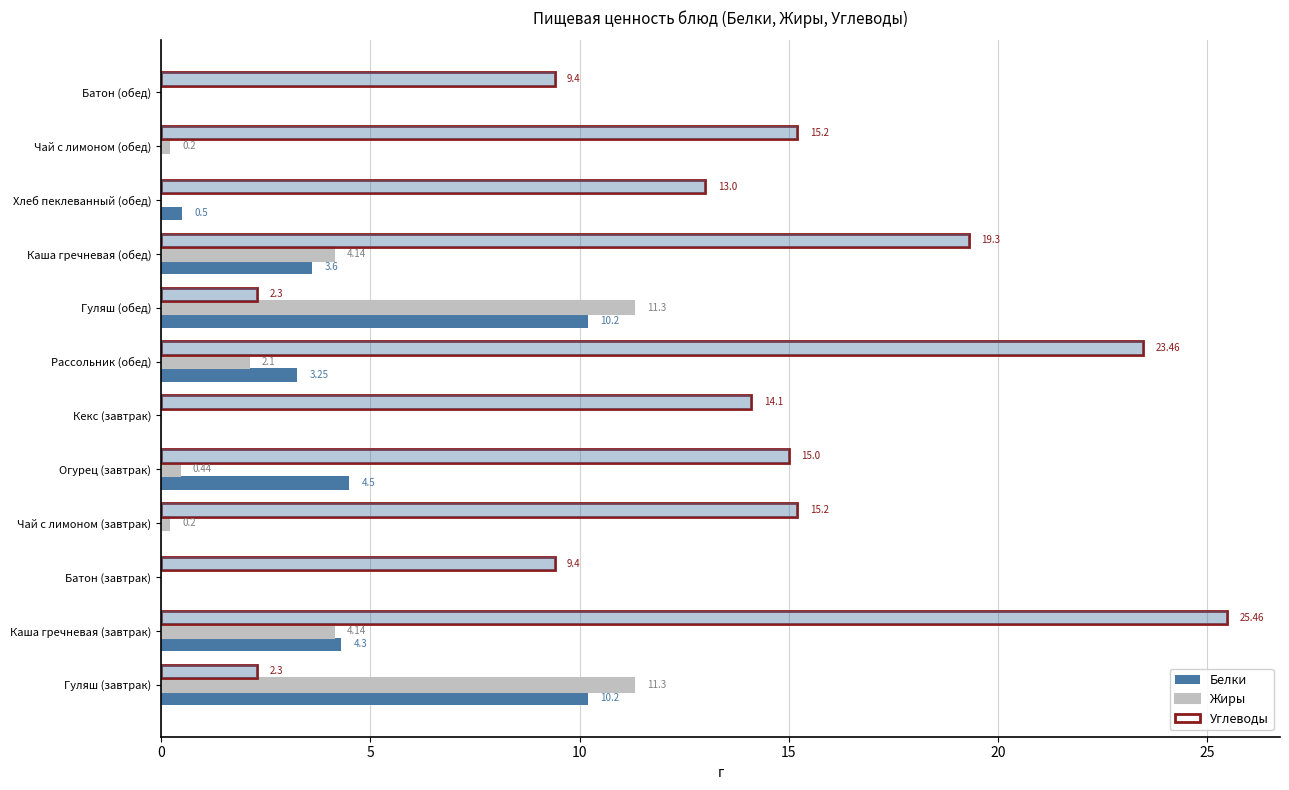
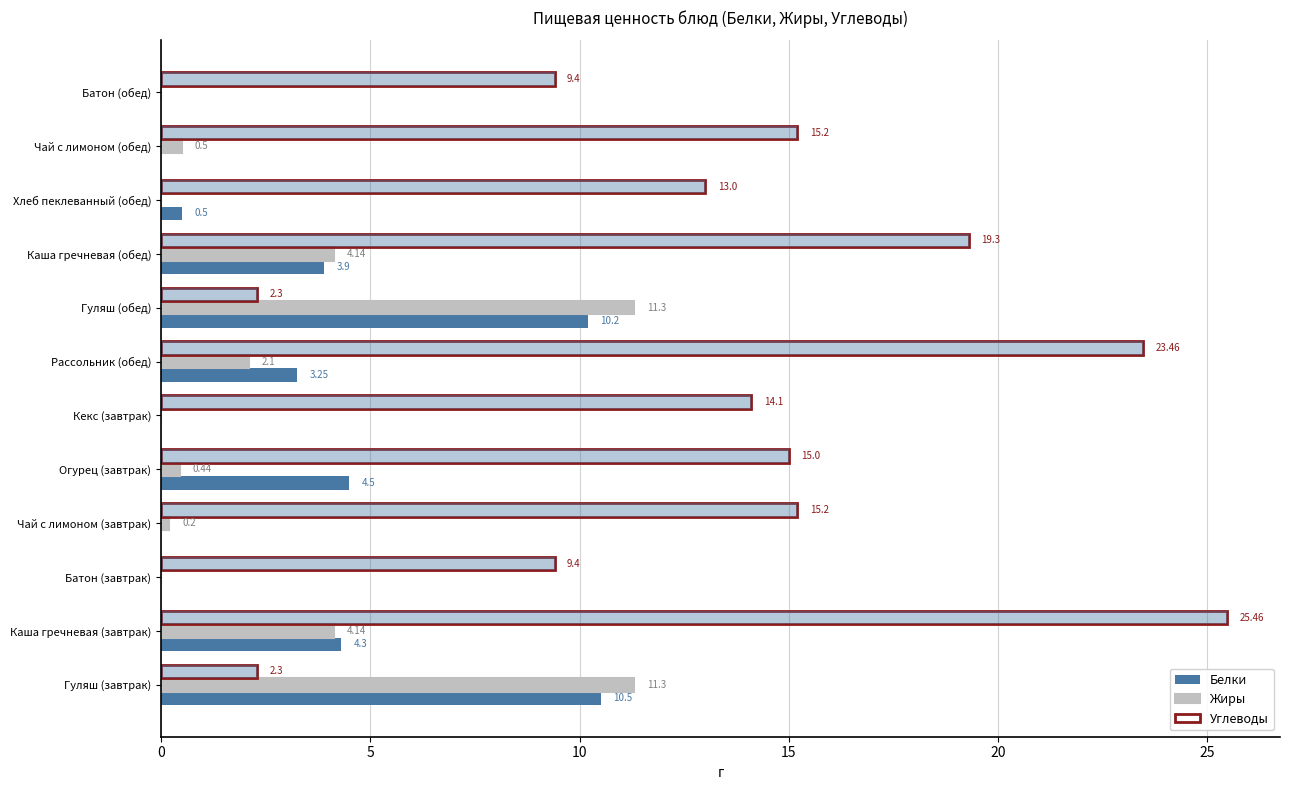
  {
    "Белки": {
      "Хлеб пеклеванный (обед)": 0.5,
-     "Каша гречневая (обед)": 3.6,
+     "Каша гречневая (обед)": 3.9,
      "Гуляш (обед)": 10.2,
      "Рассольник (обед)": 3.25,
      "Огурец (завтрак)": 4.5,
      "Каша гречневая (завтрак)": 4.3,
-     "Гуляш (завтрак)": 10.2
+     "Гуляш (завтрак)": 10.5
    },
    "Жиры": {
-     "Чай с лимоном (обед)": 0.2,
+     "Чай с лимоном (обед)": 0.5,
      "Каша гречневая (обед)": 4.14,
      "Гуляш (обед)": 11.3,
      "Рассольник (обед)": 2.1,
      "Огурец (завтрак)": 0.44,
      "Чай с лимоном (завтрак)": 0.2,
      "Каша гречневая (завтрак)": 4.14,
      "Гуляш (завтрак)": 11.3
    },
    "Углеводы": {
      "Батон (обед)": 9.4,
      "Чай с лимоном (обед)": 15.2,
      "Хлеб пеклеванный (обед)": 13.0,
      "Каша гречневая (обед)": 19.3,
      "Гуляш (обед)": 2.3,
      "Рассольник (обед)": 23.46,
      "Кекс (завтрак)": 14.1,
      "Огурец (завтрак)": 15.0,
      "Чай с лимоном (завтрак)": 15.2,
      "Батон (завтрак)": 9.4,
      "Каша гречневая (завтрак)": 25.46,
      "Гуляш (завтрак)": 2.3
    }
  }
